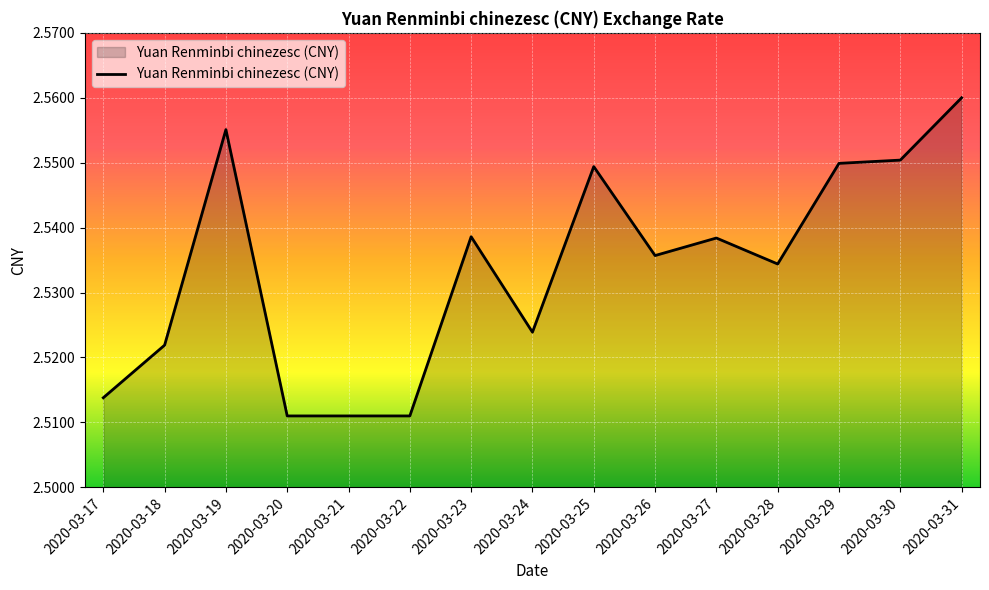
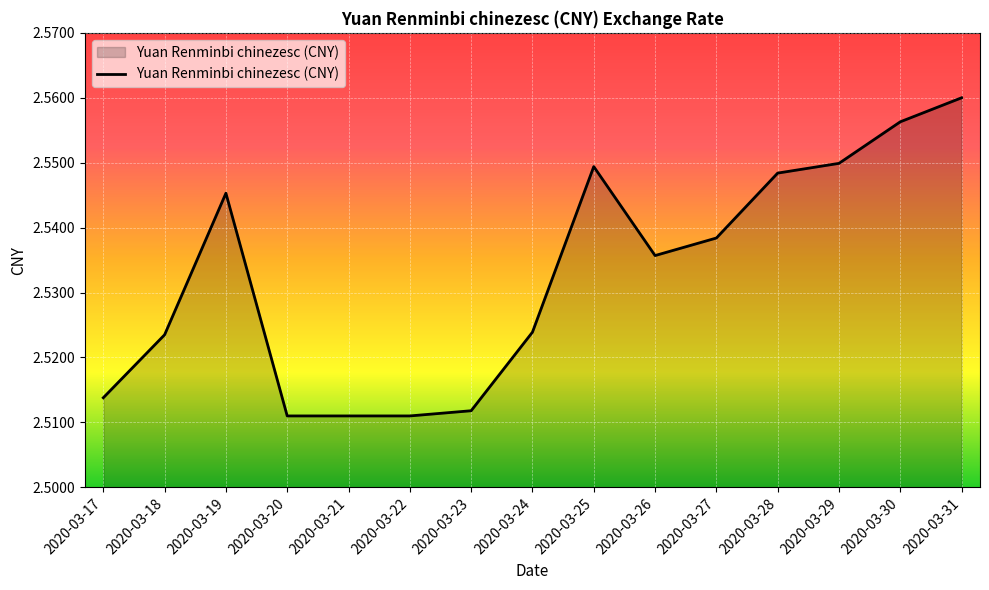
  {
    "2020-03-17": 2.514,
-   "2020-03-18": 2.522,
-   "2020-03-19": 2.555,
+   "2020-03-18": 2.524,
+   "2020-03-19": 2.545,
    "2020-03-20": 2.511,
    "2020-03-21": 2.511,
    "2020-03-22": 2.511,
-   "2020-03-23": 2.539,
+   "2020-03-23": 2.512,
    "2020-03-24": 2.524,
    "2020-03-25": 2.549,
    "2020-03-26": 2.536,
    "2020-03-27": 2.538,
-   "2020-03-28": 2.534,
+   "2020-03-28": 2.548,
    "2020-03-29": 2.550,
-   "2020-03-30": 2.550,
+   "2020-03-30": 2.556,
    "2020-03-31": 2.560
  }
